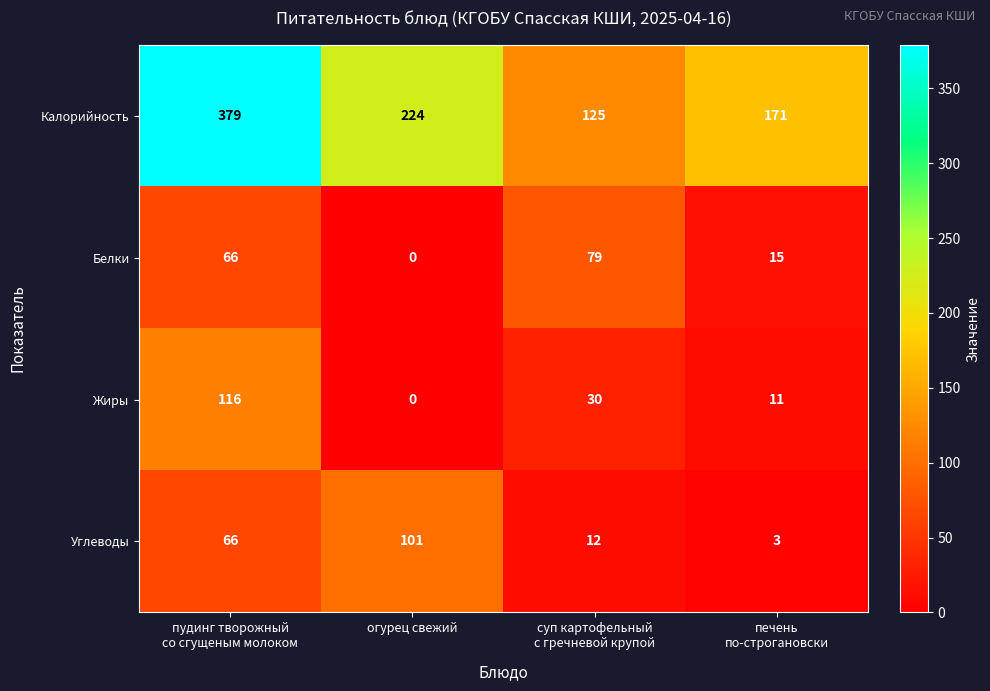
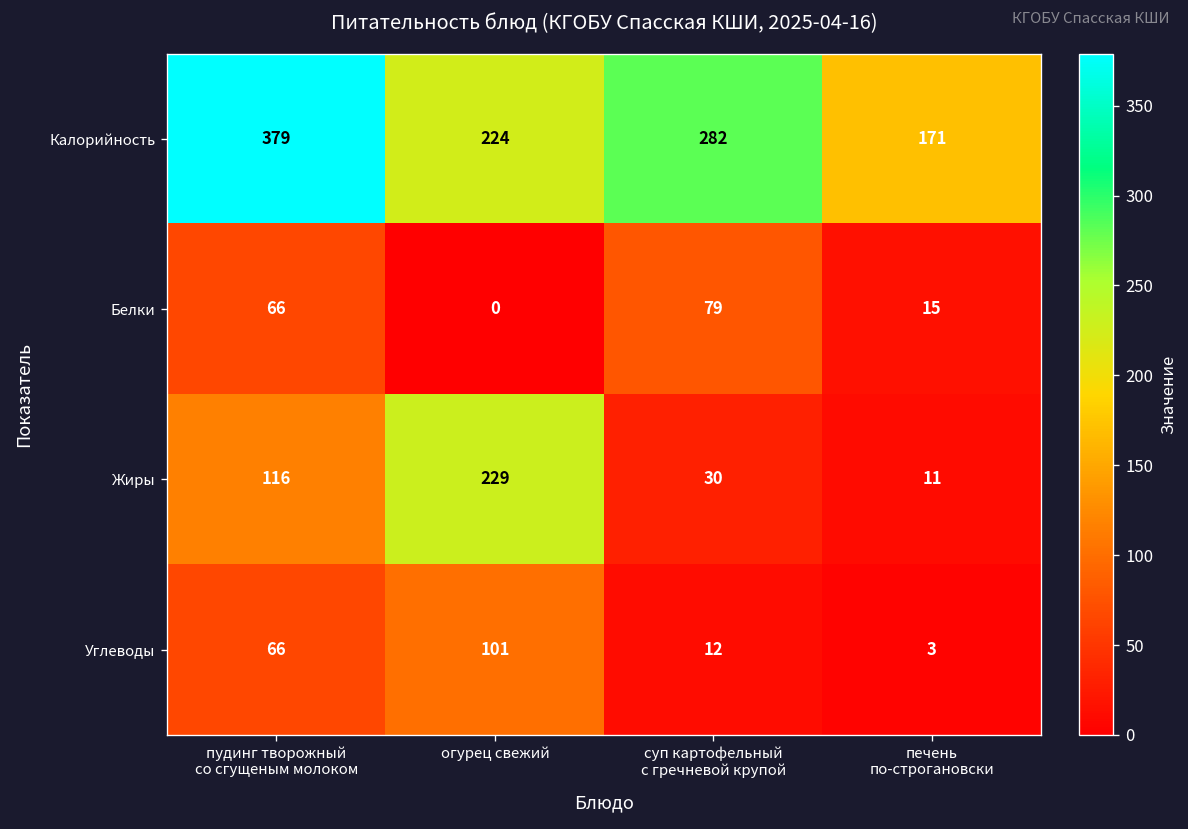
  {
    "Калорийность": {
      "пудинг творожный со сгущеным молоком": 379,
      "огурец свежий": 224,
-     "суп картофельный с гречневой крупой": 125,
+     "суп картофельный с гречневой крупой": 282,
      "печень по-строгановски": 171
    },
    "Белки": {
      "пудинг творожный со сгущеным молоком": 66,
      "огурец свежий": 0,
      "суп картофельный с гречневой крупой": 79,
      "печень по-строгановски": 15
    },
    "Жиры": {
      "пудинг творожный со сгущеным молоком": 116,
-     "огурец свежий": 0,
+     "огурец свежий": 229,
      "суп картофельный с гречневой крупой": 30,
      "печень по-строгановски": 11
    },
    "Углеводы": {
      "пудинг творожный со сгущеным молоком": 66,
      "огурец свежий": 101,
      "суп картофельный с гречневой крупой": 12,
      "печень по-строгановски": 3
    }
  }
